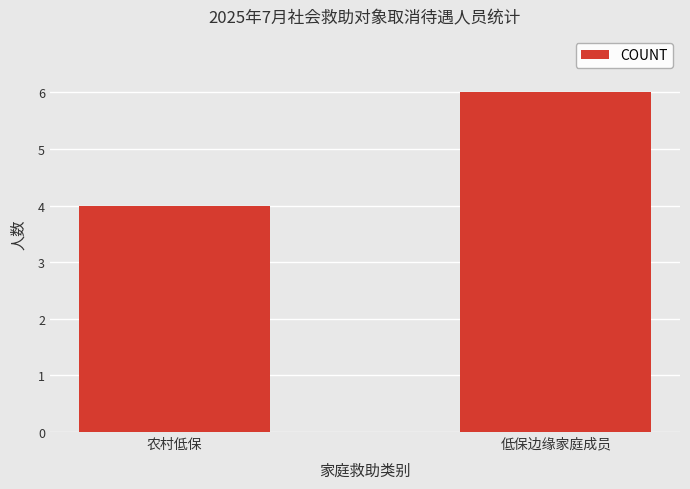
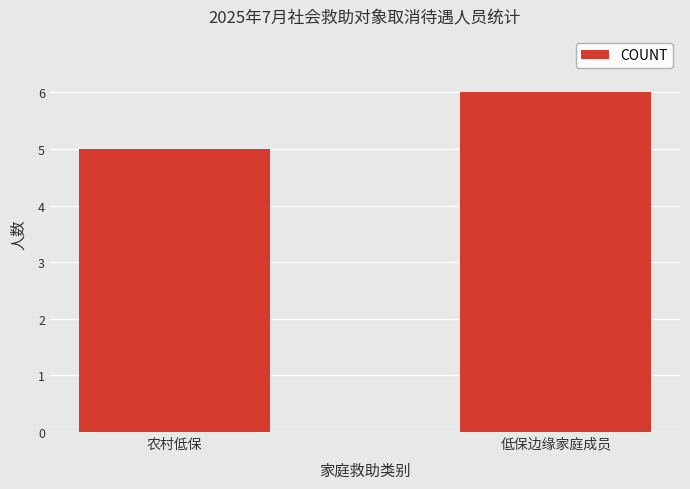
  {
-   "农村低保": 4,
+   "农村低保": 5,
    "低保边缘家庭成员": 6
  }
